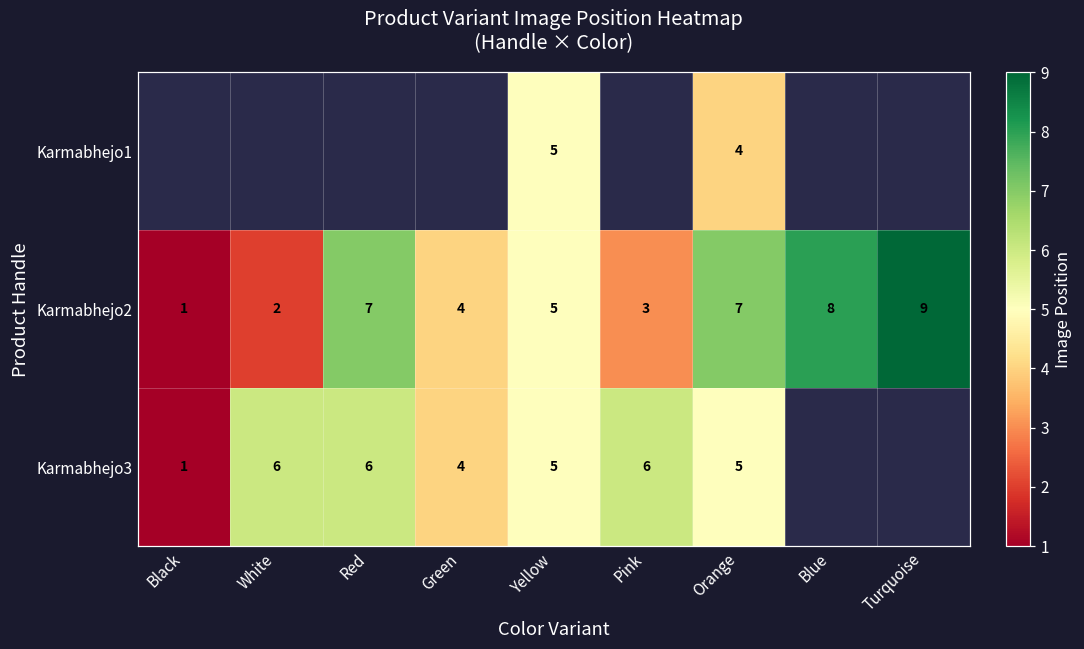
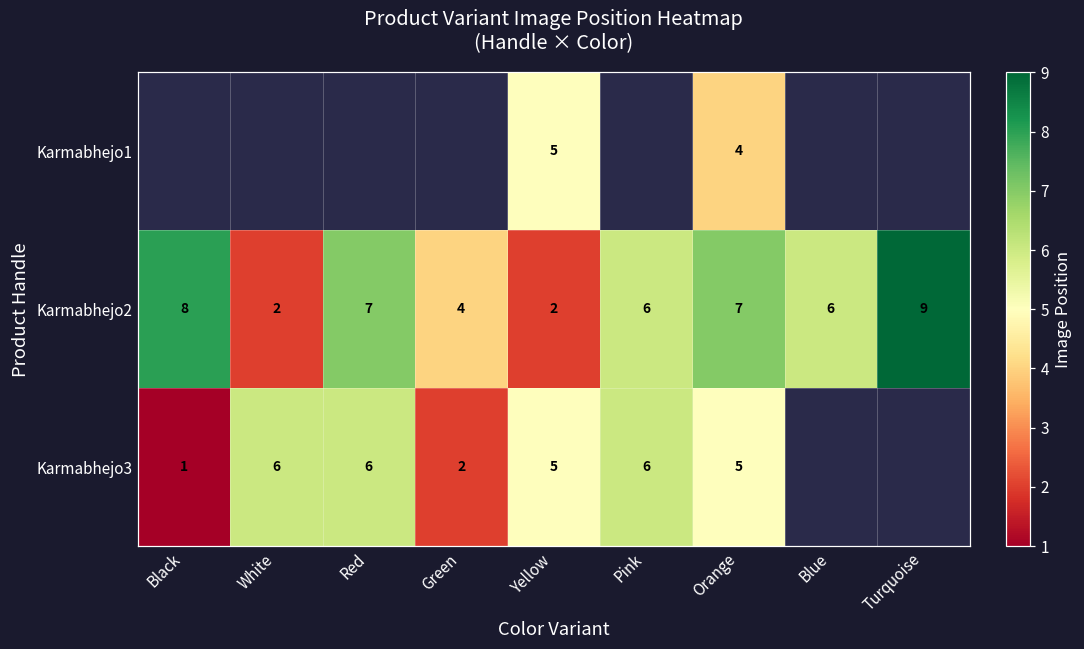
  {
    "Karmabhejo1": {
      "Yellow": 5,
      "Orange": 4
    },
    "Karmabhejo2": {
-     "Black": 1,
+     "Black": 8,
      "White": 2,
      "Red": 7,
      "Green": 4,
-     "Yellow": 5,
-     "Pink": 3,
+     "Yellow": 2,
+     "Pink": 6,
      "Orange": 7,
-     "Blue": 8,
+     "Blue": 6,
      "Turquoise": 9
    },
    "Karmabhejo3": {
      "Black": 1,
      "White": 6,
      "Red": 6,
-     "Green": 4,
+     "Green": 2,
      "Yellow": 5,
      "Pink": 6,
      "Orange": 5
    }
  }
